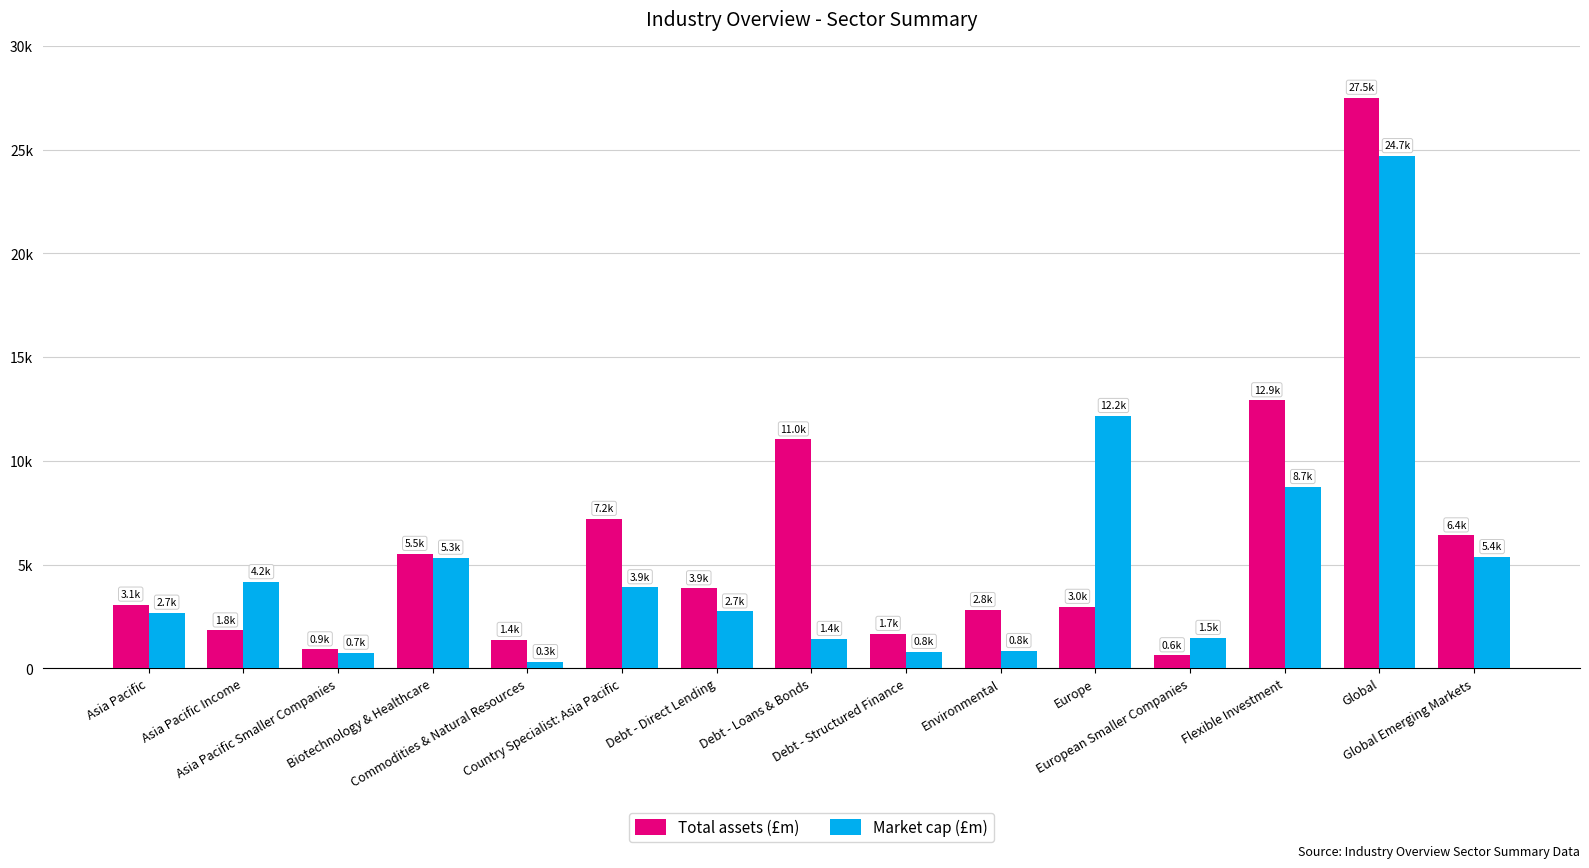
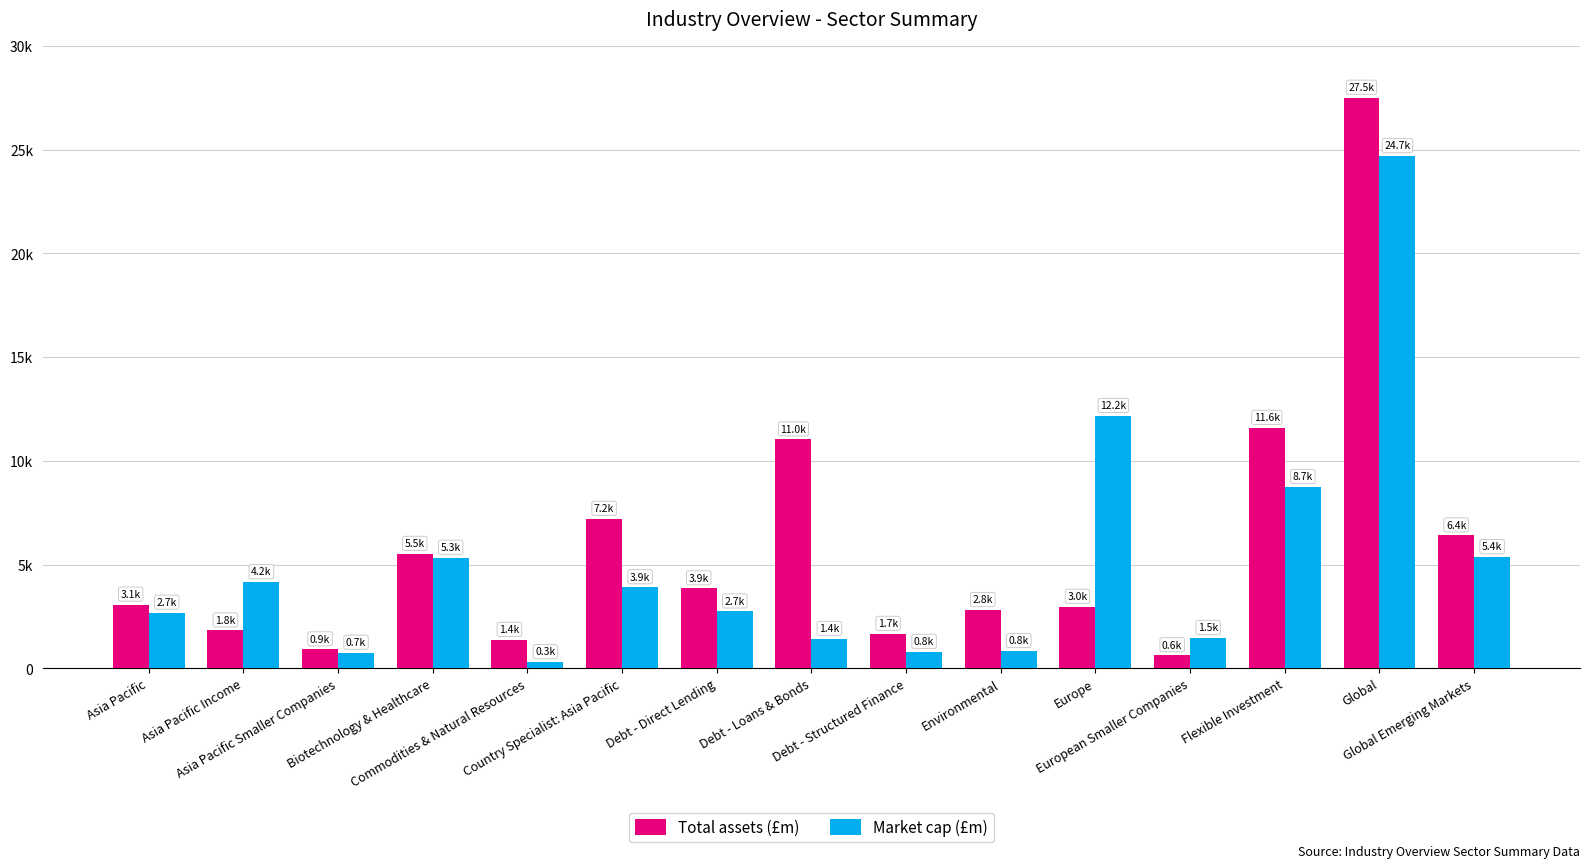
  {
    "Total assets (£m)": {
-     "Flexible Investment": "12.9k"
+     "Flexible Investment": "11.6k"
    }
  }
